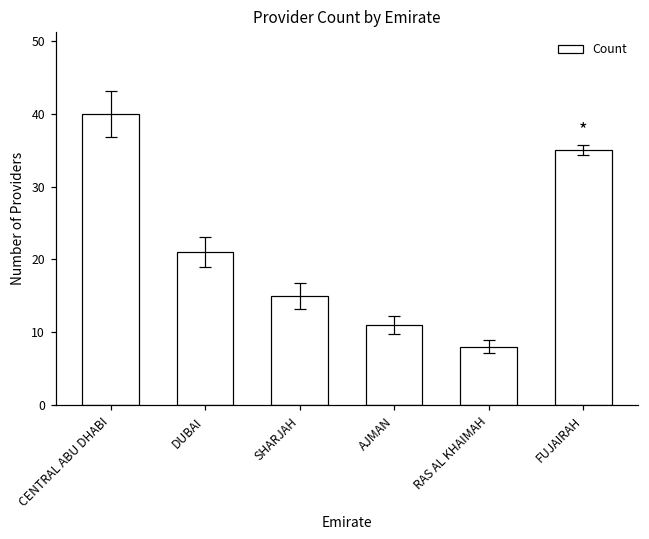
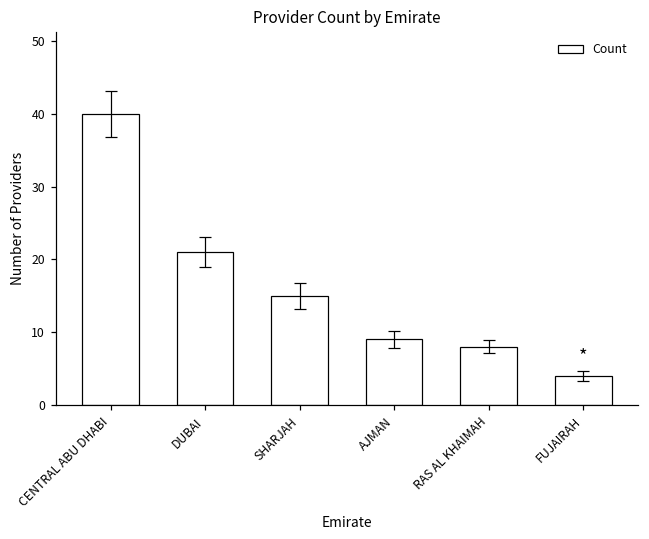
  {
    "Count": {
      "CENTRAL ABU DHABI": 40,
      "DUBAI": 21,
      "SHARJAH": 15,
-     "AJMAN": 11,
+     "AJMAN": 9,
      "RAS AL KHAIMAH": 8,
-     "FUJAIRAH": 35
+     "FUJAIRAH": 4
    }
  }
